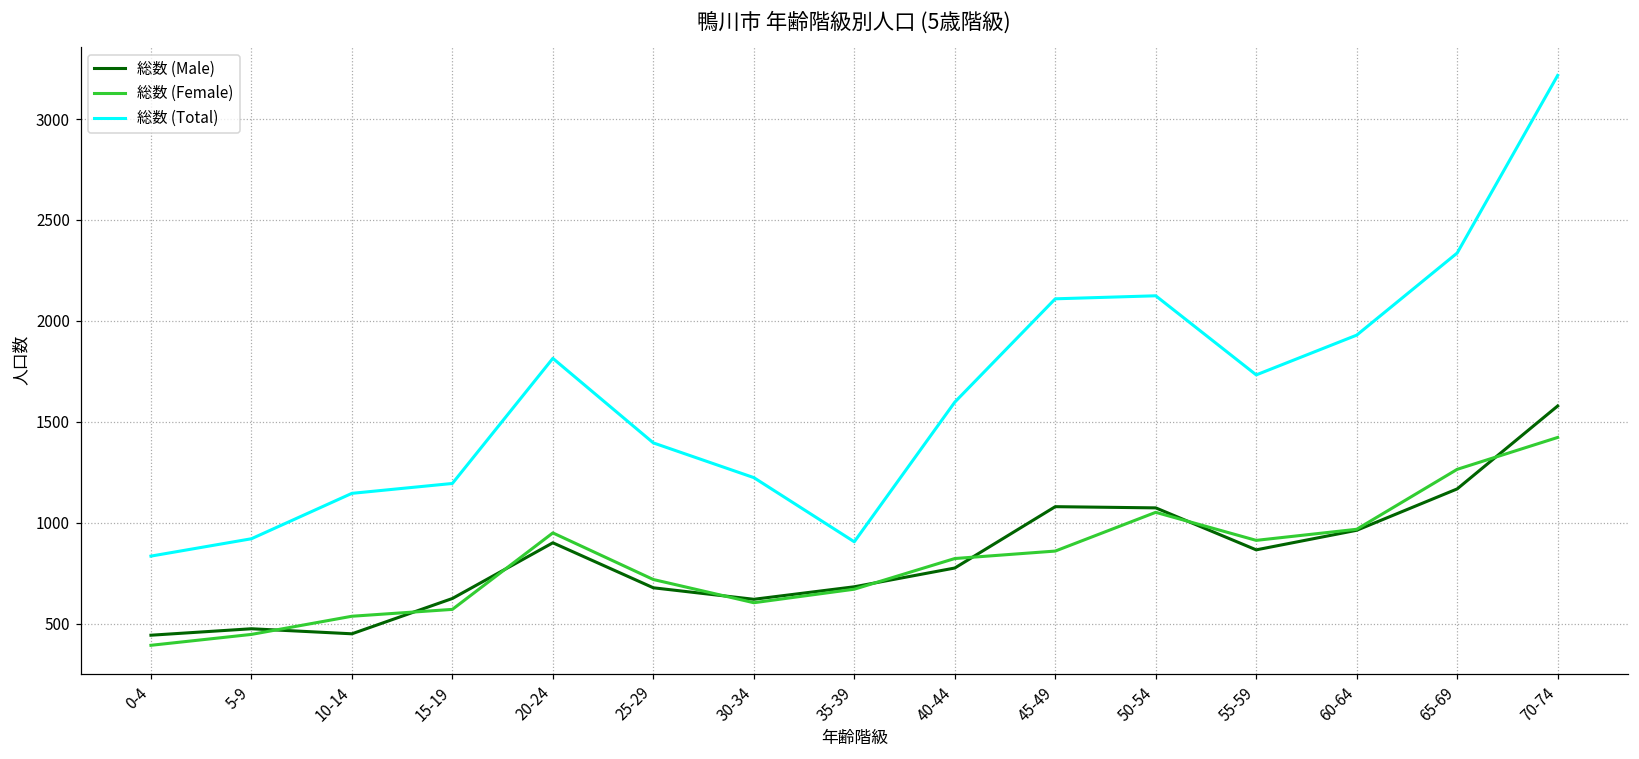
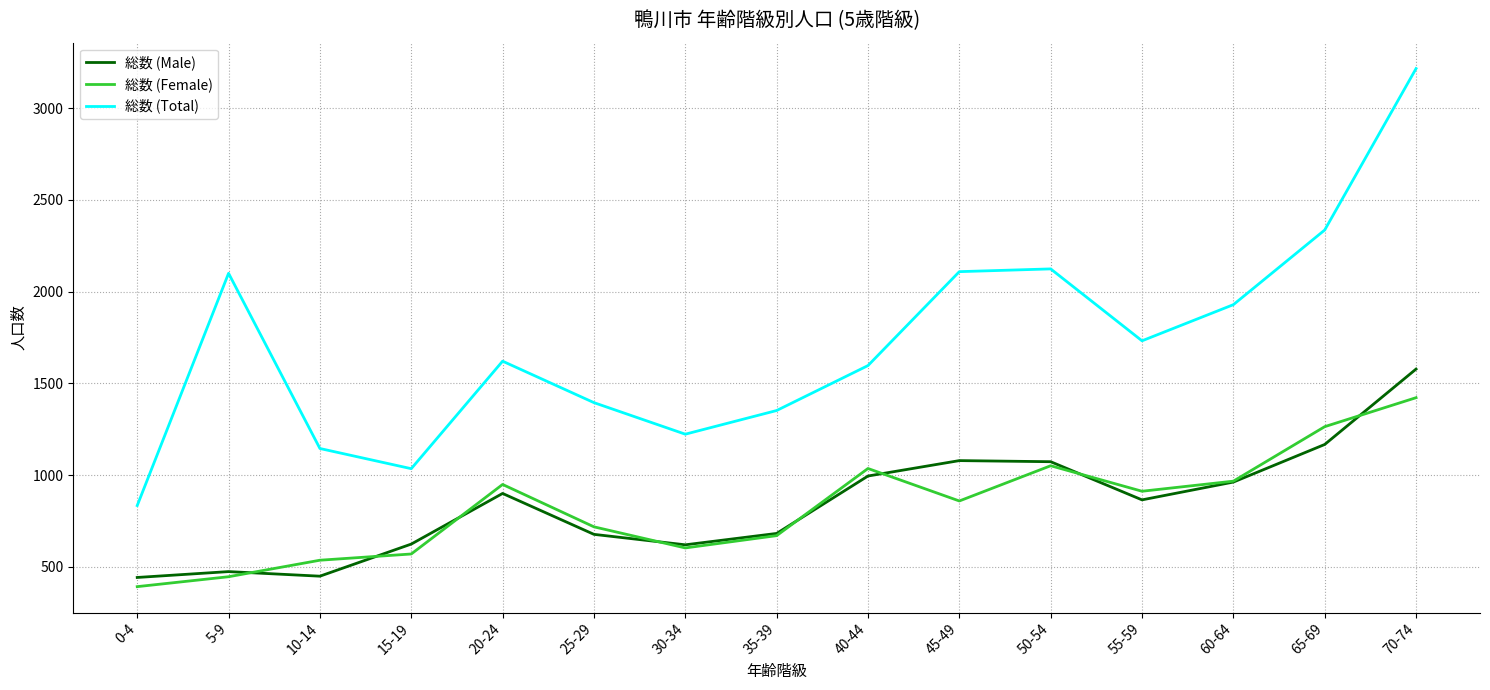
  {
    "総数 (Male)": {
      "0-4": 440,
      "5-9": 470,
      "10-14": 450,
      "15-19": 620,
      "20-24": 900,
      "25-29": 680,
      "30-34": 620,
-     "40-44": 780,
+     "40-44": 1000,
      "45-49": 1080,
      "50-54": 1070,
      "55-59": 870,
      "65-69": 1170,
      "70-74": 1580
    },
    "総数 (Female)": {
      "0-4": 390,
      "5-9": 450,
      "10-14": 540,
      "15-19": 570,
      "20-24": 950,
      "25-29": 720,
      "30-34": 600,
-     "40-44": 820,
+     "40-44": 1040,
      "45-49": 860,
      "50-54": 1050,
      "55-59": 910,
      "65-69": 1260,
      "70-74": 1420
    },
    "総数 (Total)": {
      "0-4": 830,
-     "5-9": 920,
+     "5-9": 2100,
      "10-14": 1150,
-     "15-19": 1190,
-     "20-24": 1810,
+     "15-19": 1040,
+     "20-24": 1620,
      "25-29": 1400,
      "30-34": 1220,
-     "35-39": 910,
+     "35-39": 1350,
      "40-44": 1600,
      "45-49": 2110,
      "50-54": 2120,
      "55-59": 1730,
      "60-64": 1930,
      "65-69": 2340,
      "70-74": 3220
    }
  }
